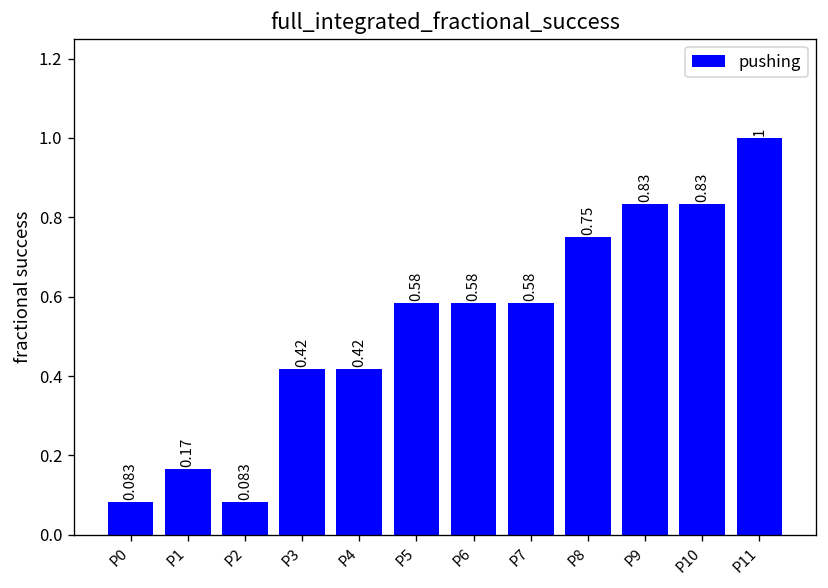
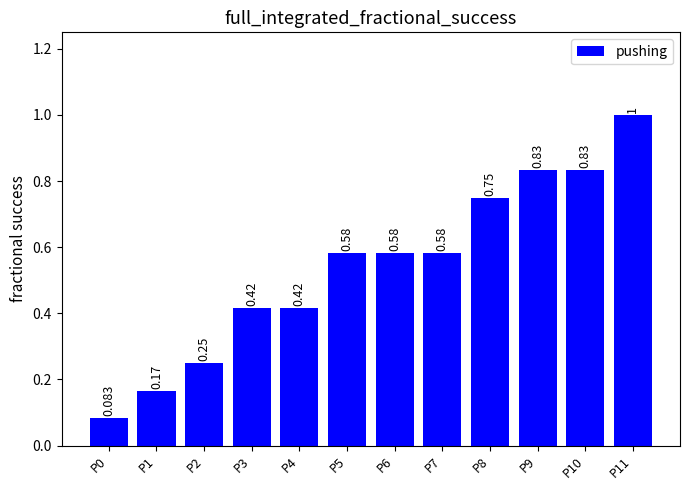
  {
    "P0": 0.083,
    "P1": 0.17,
-   "P2": 0.083,
+   "P2": 0.25,
    "P3": 0.42,
    "P4": 0.42,
    "P5": 0.58,
    "P6": 0.58,
    "P7": 0.58,
    "P8": 0.75,
    "P9": 0.83,
    "P10": 0.83,
    "P11": 1
  }
